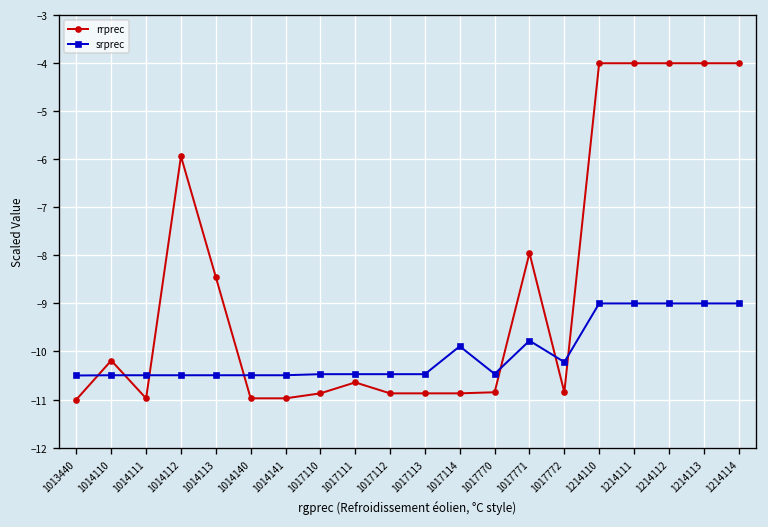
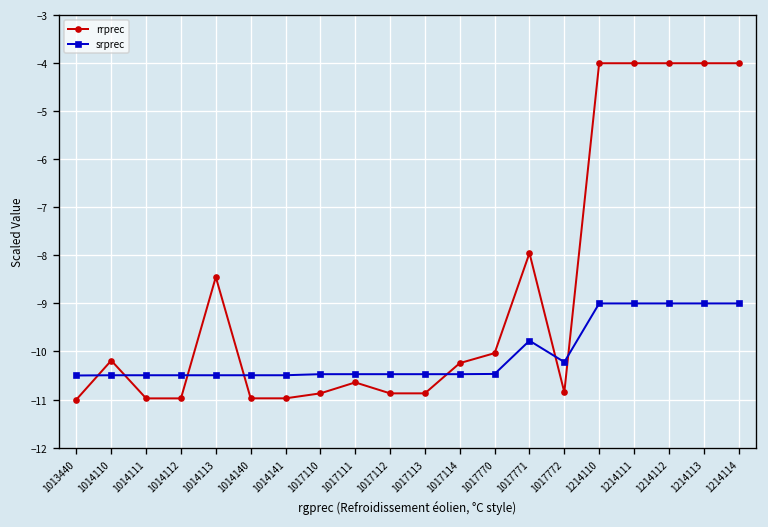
  {
    "rrprec": {
      "1013440": -11.0,
      "1014110": -10.2,
      "1014111": -11.0,
-     "1014112": -5.9,
+     "1014112": -11.0,
      "1014113": -8.5,
      "1014140": -11.0,
      "1014141": -11.0,
      "1017110": -10.9,
      "1017111": -10.6,
      "1017112": -10.9,
      "1017113": -10.9,
-     "1017114": -10.9,
-     "1017770": -10.8,
+     "1017114": -10.2,
+     "1017770": -10.0,
      "1017771": -8.0,
      "1017772": -10.8,
      "1214110": -4.0,
      "1214111": -4.0,
      "1214112": -4.0,
      "1214113": -4.0,
      "1214114": -4.0
    },
    "srprec": {
      "1013440": -10.5,
      "1014110": -10.5,
      "1014111": -10.5,
      "1014112": -10.5,
      "1014113": -10.5,
      "1014140": -10.5,
      "1014141": -10.5,
      "1017110": -10.5,
      "1017111": -10.5,
      "1017112": -10.5,
      "1017113": -10.5,
-     "1017114": -9.9,
+     "1017114": -10.5,
      "1017770": -10.5,
      "1017771": -9.8,
      "1017772": -10.2,
      "1214110": -9.0,
      "1214111": -9.0,
      "1214112": -9.0,
      "1214113": -9.0,
      "1214114": -9.0
    }
  }
